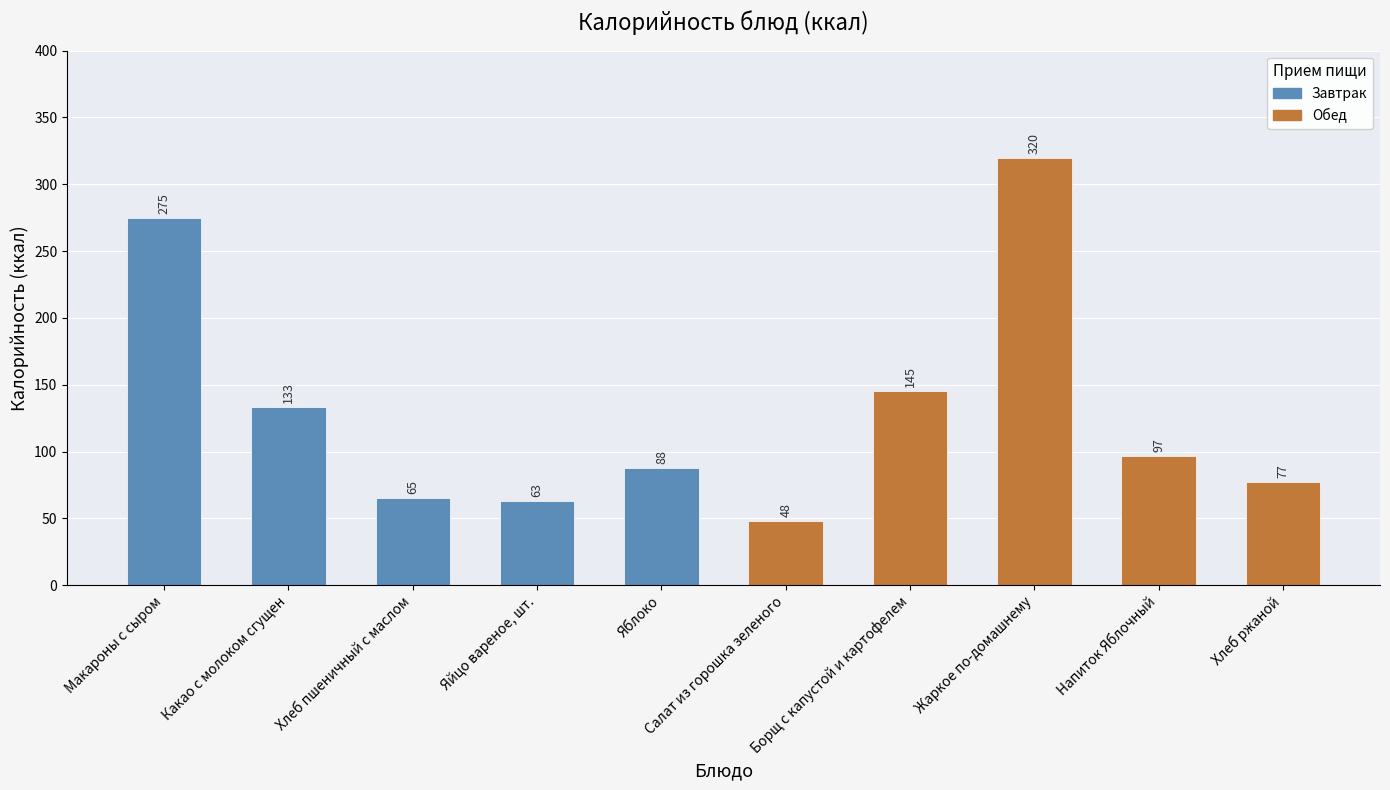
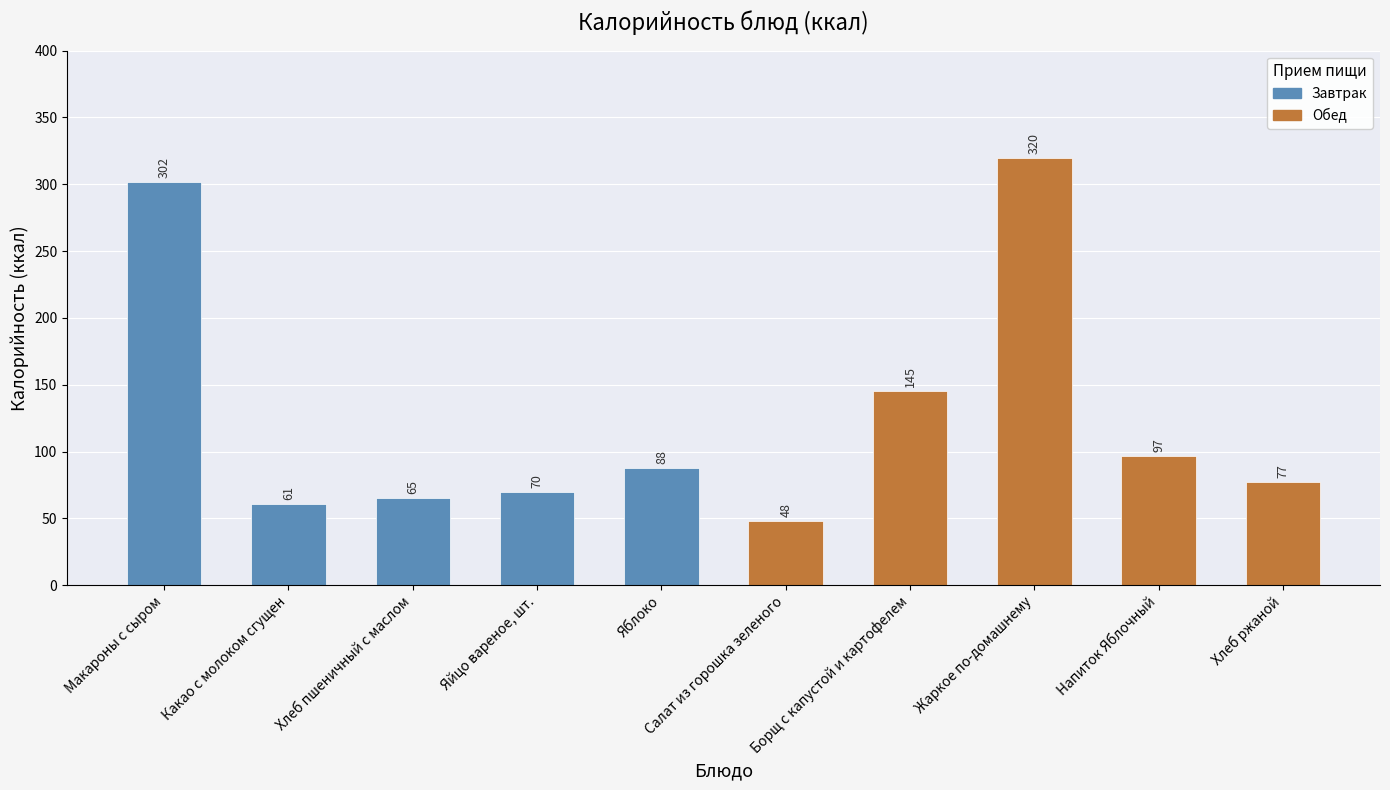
  {
-   "Макароны с сыром": 275,
-   "Какао с молоком сгущен": 133,
+   "Макароны с сыром": 302,
+   "Какао с молоком сгущен": 61,
    "Хлеб пшеничный с маслом": 65,
-   "Яйцо вареное, шт.": 63,
+   "Яйцо вареное, шт.": 70,
    "Яблоко": 88,
    "Салат из горошка зеленого": 48,
    "Борщ с капустой и картофелем": 145,
    "Жаркое по-домашнему": 320,
    "Напиток Яблочный": 97,
    "Хлеб ржаной": 77
  }
